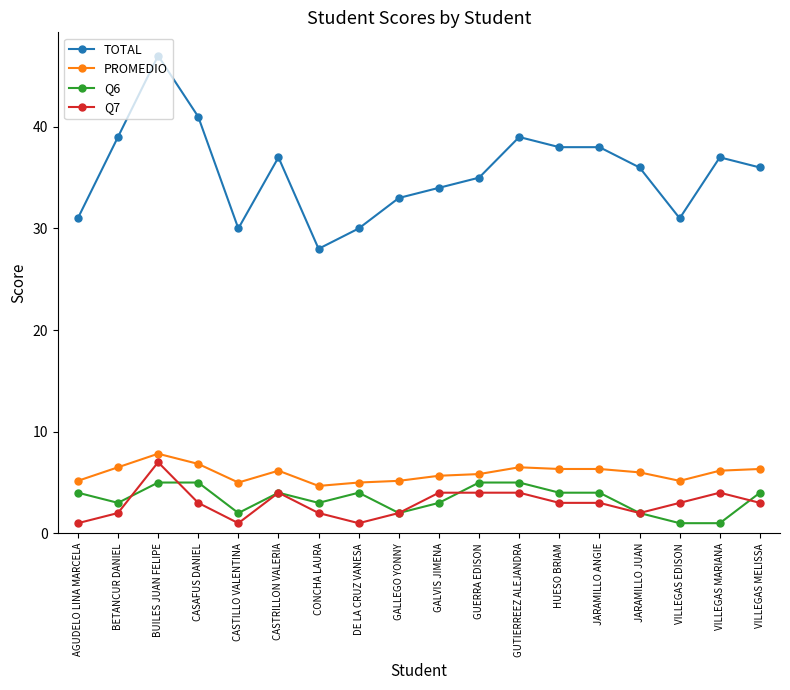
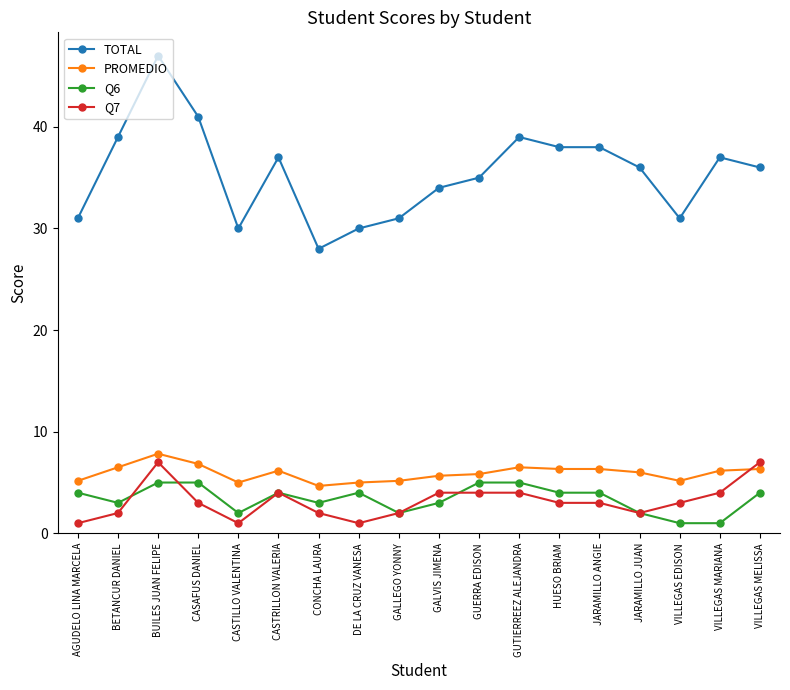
  {
    "TOTAL": {
      "AGUDELO LINA MARCELA": 31,
      "BETANCUR DANIEL": 39,
      "CASAFUS DANIEL": 41,
      "CASTILLO VALENTINA": 30,
      "CASTRILLON VALERIA": 37,
      "CONCHA LAURA": 28,
      "DE LA CRUZ VANESA": 30,
-     "GALLEGO YONNY": 33,
+     "GALLEGO YONNY": 31,
      "GALVIS JIMENA": 34,
      "GUERRA EDISON": 35,
      "GUTIERREEZ ALEJANDRA": 39,
      "HUESO BRIAM": 38,
      "JARAMILLO ANGIE": 38,
      "JARAMILLO JUAN": 36,
      "VILLEGAS EDISON": 31,
      "VILLEGAS MARIANA": 37,
      "VILLEGAS MELISSA": 36
    },
    "PROMEDIO": {
      "AGUDELO LINA MARCELA": 5,
      "BETANCUR DANIEL": 6.5,
      "BUILES JUAN FELIPE": 8,
      "CASAFUS DANIEL": 7,
      "CASTILLO VALENTINA": 5,
      "CASTRILLON VALERIA": 6,
      "CONCHA LAURA": 4.7,
      "DE LA CRUZ VANESA": 5,
      "GALLEGO YONNY": 5,
      "GALVIS JIMENA": 5.7,
      "GUERRA EDISON": 6,
      "GUTIERREEZ ALEJANDRA": 6.5,
      "HUESO BRIAM": 6.3,
      "JARAMILLO ANGIE": 6.3,
      "JARAMILLO JUAN": 6,
      "VILLEGAS EDISON": 5,
      "VILLEGAS MARIANA": 6,
      "VILLEGAS MELISSA": 6.3
    },
    "Q6": {
      "AGUDELO LINA MARCELA": 4,
      "BETANCUR DANIEL": 3,
      "BUILES JUAN FELIPE": 5,
      "CASAFUS DANIEL": 5,
      "CASTILLO VALENTINA": 2,
      "CONCHA LAURA": 3,
      "DE LA CRUZ VANESA": 4,
      "GALVIS JIMENA": 3,
      "GUERRA EDISON": 5,
      "GUTIERREEZ ALEJANDRA": 5,
      "HUESO BRIAM": 4,
      "JARAMILLO ANGIE": 4,
      "VILLEGAS EDISON": 1,
      "VILLEGAS MARIANA": 1,
      "VILLEGAS MELISSA": 4
    },
    "Q7": {
      "AGUDELO LINA MARCELA": 1,
      "BETANCUR DANIEL": 2,
      "BUILES JUAN FELIPE": 7,
      "CASAFUS DANIEL": 3,
      "CASTILLO VALENTINA": 1,
      "CONCHA LAURA": 2,
      "DE LA CRUZ VANESA": 1,
      "GALVIS JIMENA": 4,
      "GUERRA EDISON": 4,
      "GUTIERREEZ ALEJANDRA": 4,
      "HUESO BRIAM": 3,
      "JARAMILLO ANGIE": 3,
      "VILLEGAS EDISON": 3,
      "VILLEGAS MARIANA": 4,
-     "VILLEGAS MELISSA": 3
+     "VILLEGAS MELISSA": 7
    }
  }
